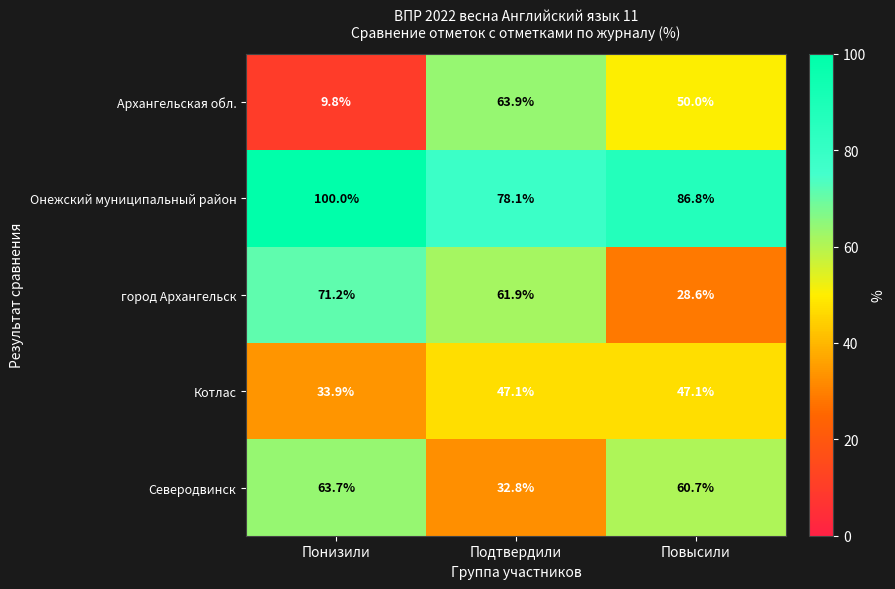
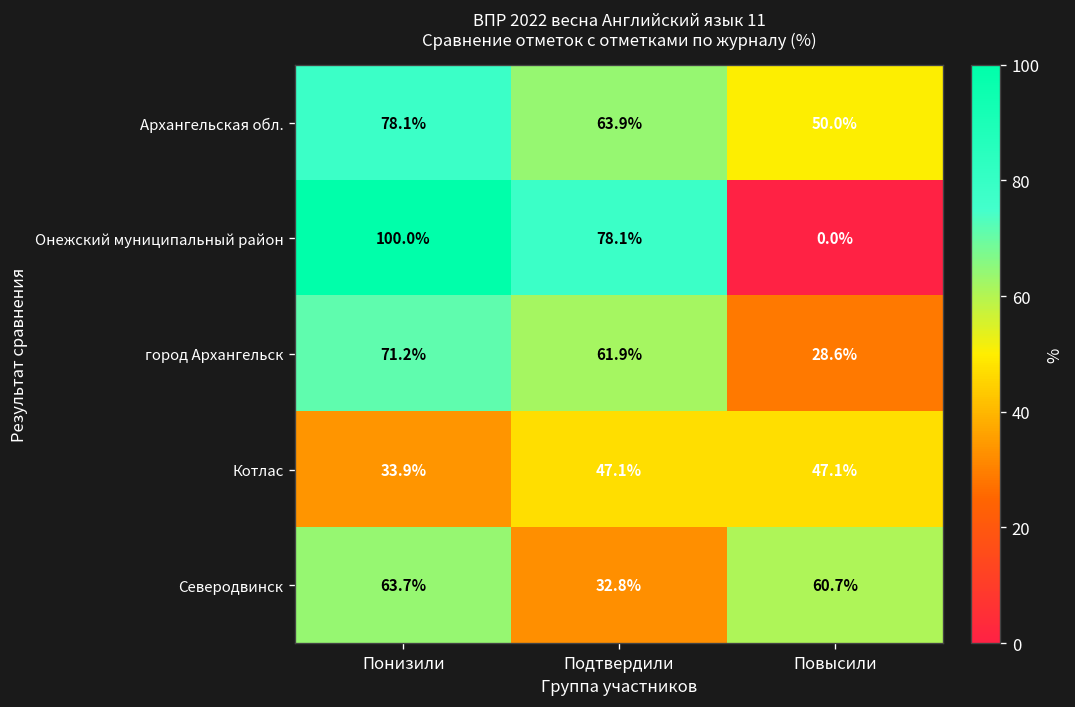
  {
    "Архангельская обл.": {
-     "Понизили": "9.8%",
+     "Понизили": "78.1%",
      "Подтвердили": "63.9%",
      "Повысили": "50.0%"
    },
    "Онежский муниципальный район": {
      "Понизили": "100.0%",
      "Подтвердили": "78.1%",
-     "Повысили": "86.8%"
+     "Повысили": "0.0%"
    },
    "город Архангельск": {
      "Понизили": "71.2%",
      "Подтвердили": "61.9%",
      "Повысили": "28.6%"
    },
    "Котлас": {
      "Понизили": "33.9%",
      "Подтвердили": "47.1%",
      "Повысили": "47.1%"
    },
    "Северодвинск": {
      "Понизили": "63.7%",
      "Подтвердили": "32.8%",
      "Повысили": "60.7%"
    }
  }
